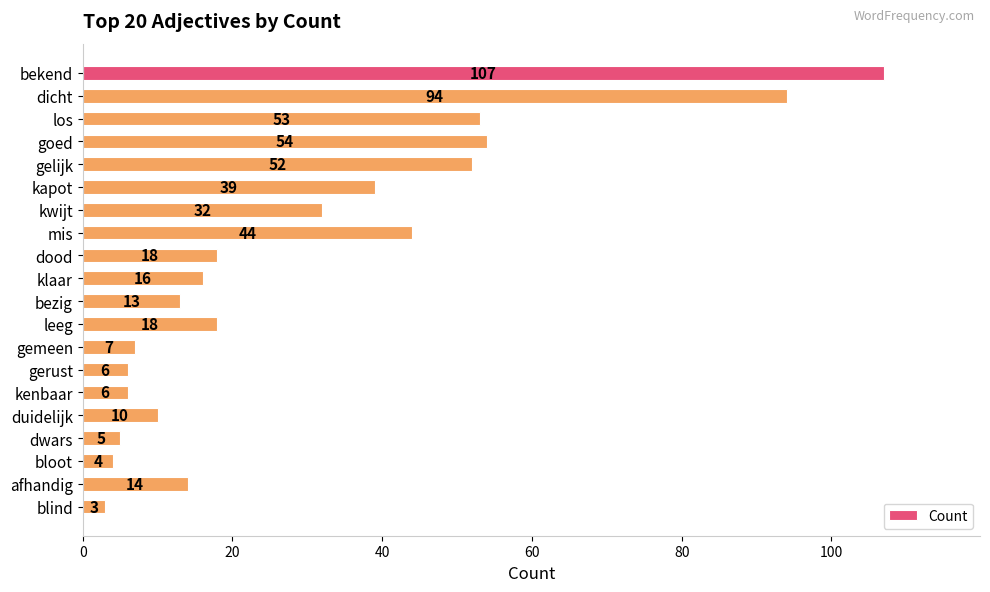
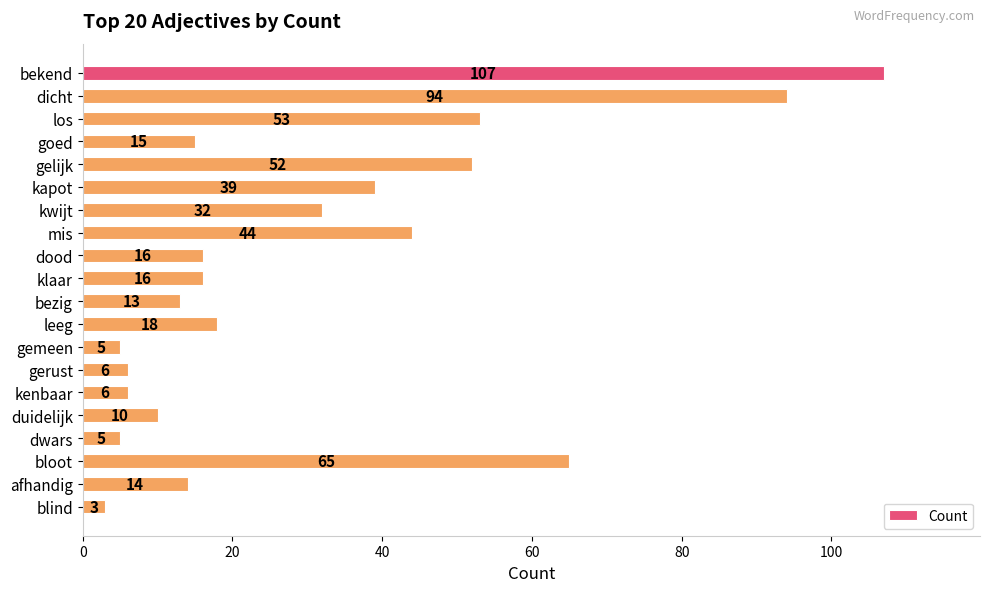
  {
    "bekend": 107,
    "dicht": 94,
    "los": 53,
-   "goed": 54,
+   "goed": 15,
    "gelijk": 52,
    "kapot": 39,
    "kwijt": 32,
    "mis": 44,
-   "dood": 18,
+   "dood": 16,
    "klaar": 16,
    "bezig": 13,
    "leeg": 18,
-   "gemeen": 7,
+   "gemeen": 5,
    "gerust": 6,
    "kenbaar": 6,
    "duidelijk": 10,
    "dwars": 5,
-   "bloot": 4,
+   "bloot": 65,
    "afhandig": 14,
    "blind": 3
  }
